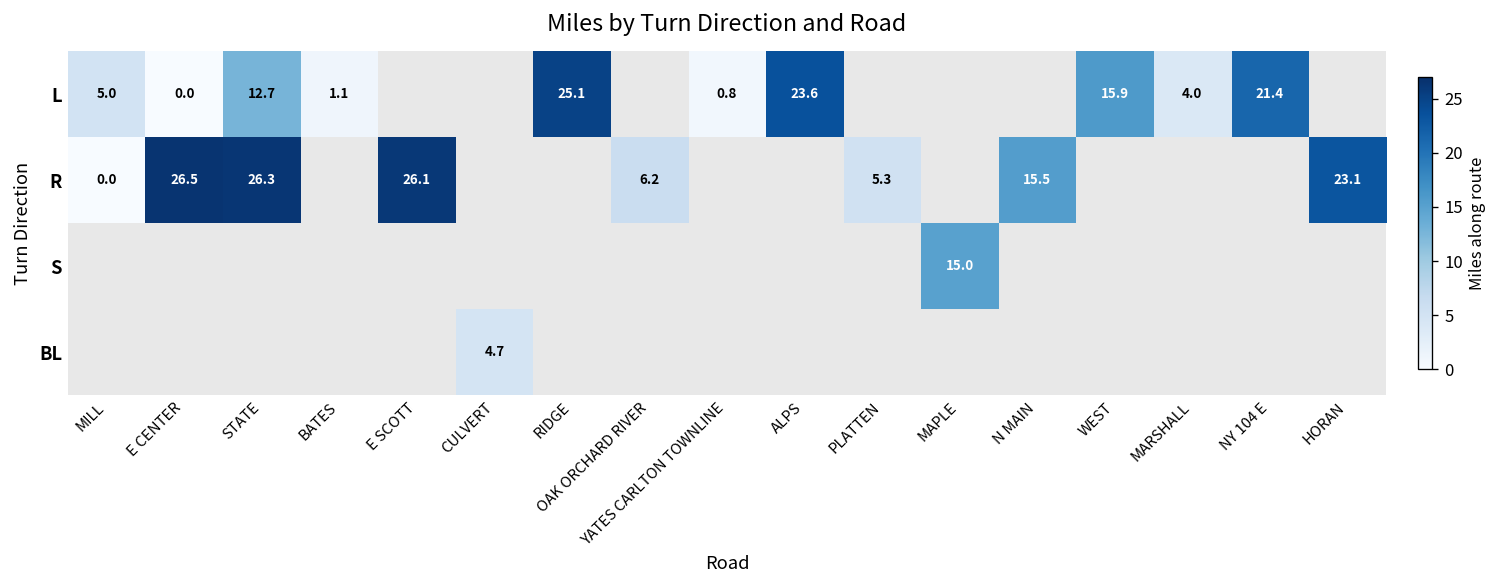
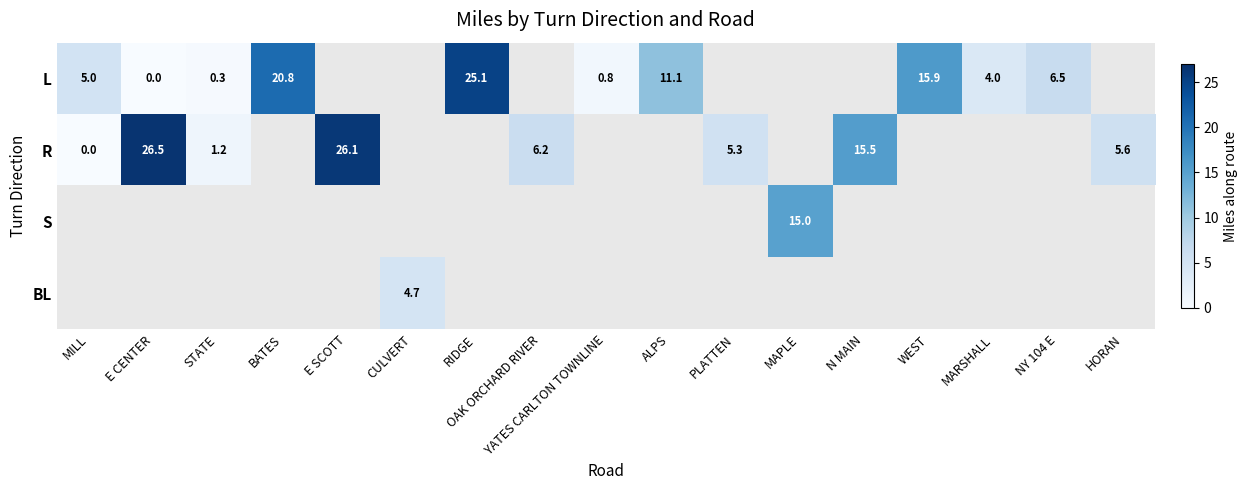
  {
    "L": {
      "MILL": 5.0,
      "E CENTER": 0.0,
-     "STATE": 12.7,
-     "BATES": 1.1,
+     "STATE": 0.3,
+     "BATES": 20.8,
      "RIDGE": 25.1,
      "YATES CARLTON TOWNLINE": 0.8,
-     "ALPS": 23.6,
+     "ALPS": 11.1,
      "WEST": 15.9,
      "MARSHALL": 4.0,
-     "NY 104 E": 21.4
+     "NY 104 E": 6.5
    },
    "R": {
      "MILL": 0.0,
      "E CENTER": 26.5,
-     "STATE": 26.3,
+     "STATE": 1.2,
      "E SCOTT": 26.1,
      "OAK ORCHARD RIVER": 6.2,
      "PLATTEN": 5.3,
      "N MAIN": 15.5,
-     "HORAN": 23.1
+     "HORAN": 5.6
    },
    "S": {
      "MAPLE": 15.0
    },
    "BL": {
      "CULVERT": 4.7
    }
  }
